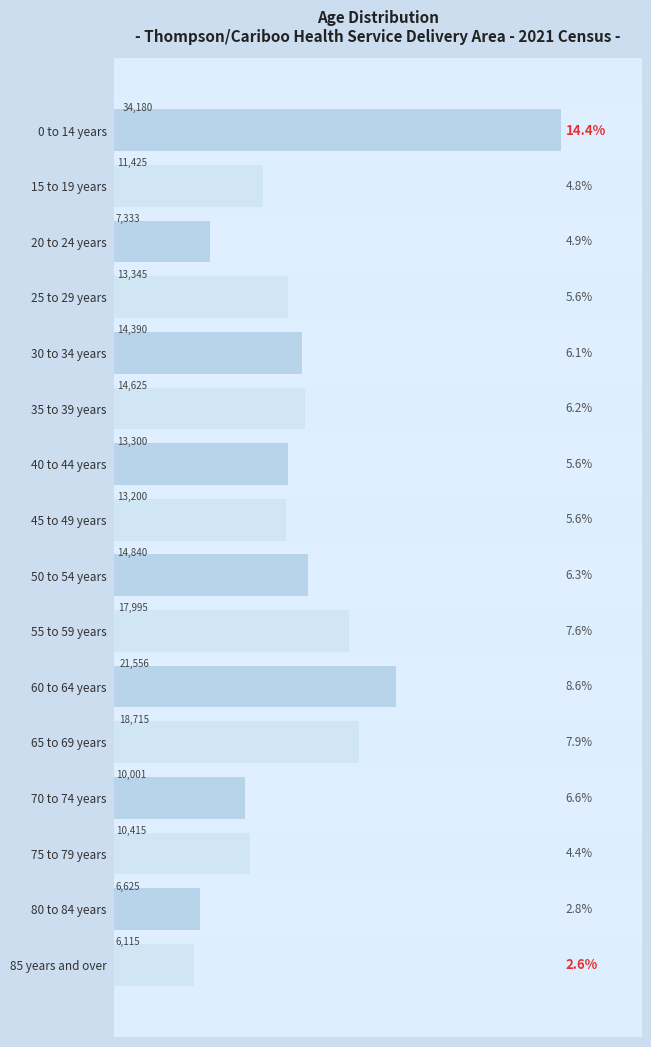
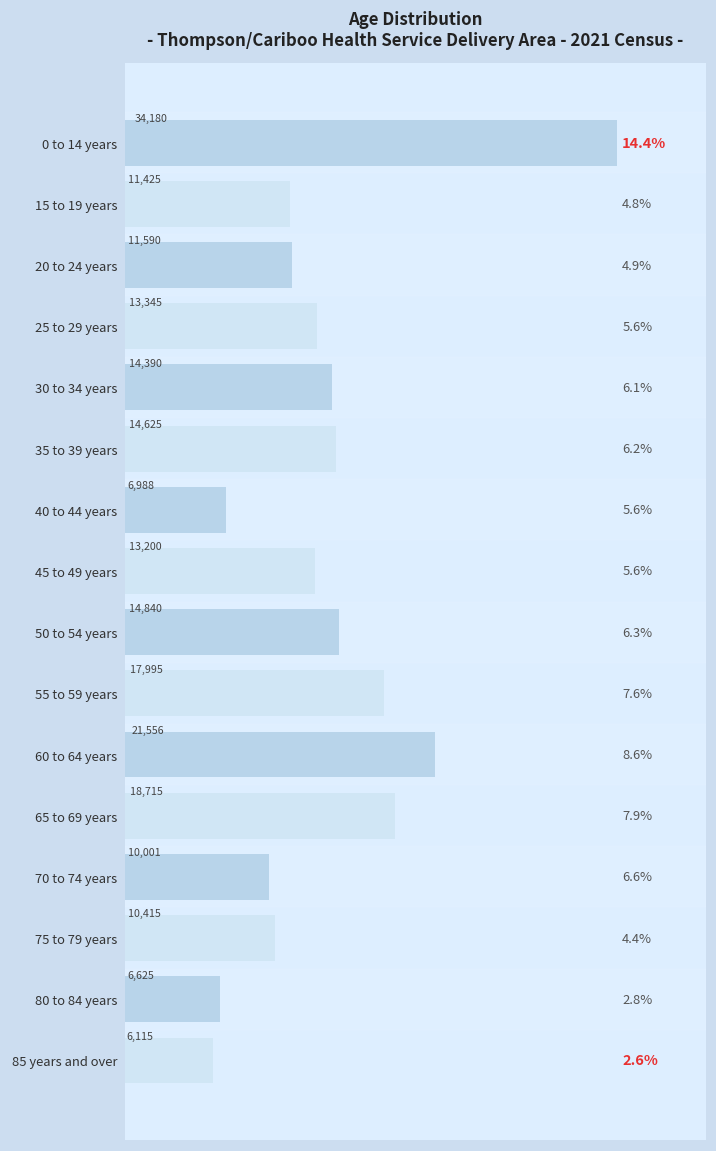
  {
-   "20 to 24 years": "7,333",
-   "40 to 44 years": "13,300"
+   "20 to 24 years": "11,590",
+   "40 to 44 years": "6,988"
  }
